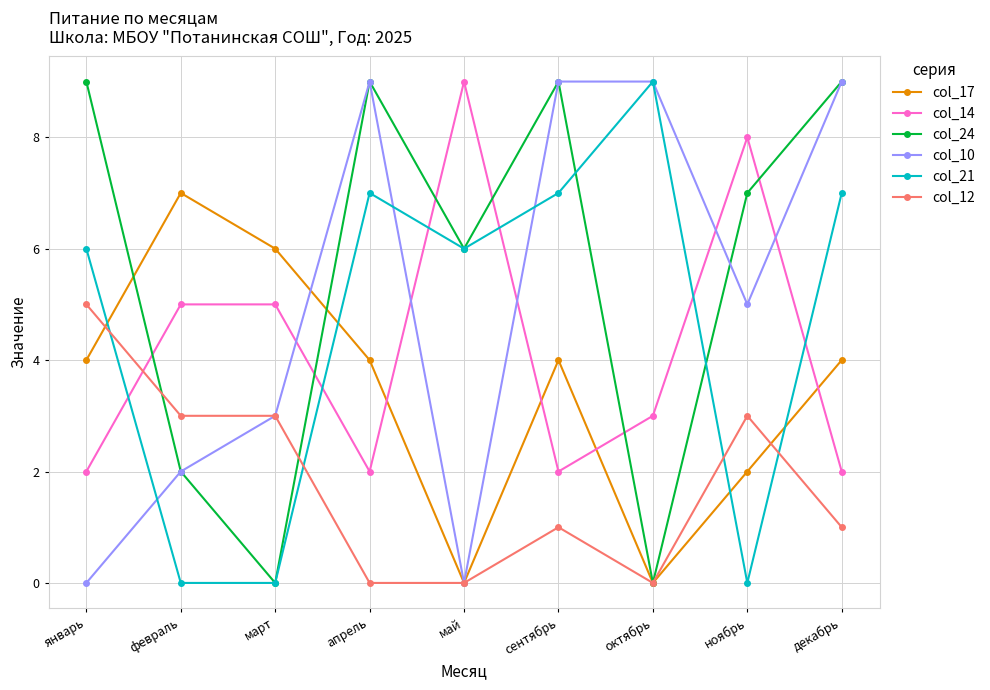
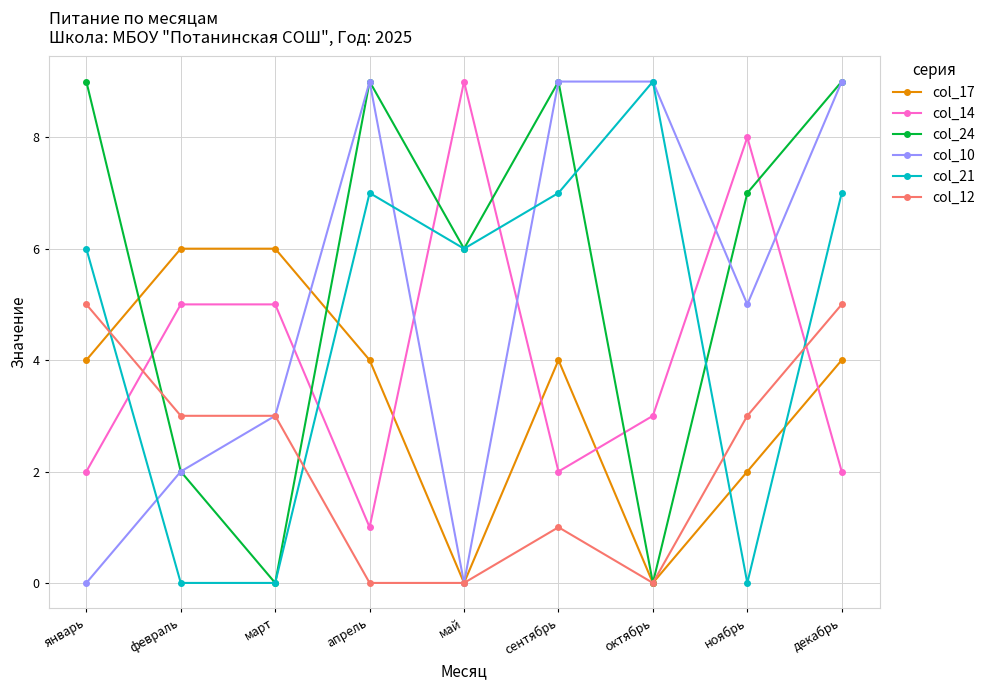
  {
    "col_17": {
      "январь": 4,
-     "февраль": 7,
+     "февраль": 6,
      "март": 6,
      "апрель": 4,
      "сентябрь": 4,
      "ноябрь": 2,
      "декабрь": 4
    },
    "col_14": {
      "январь": 2,
      "февраль": 5,
      "март": 5,
-     "апрель": 2,
+     "апрель": 1,
      "май": 9,
      "сентябрь": 2,
      "октябрь": 3,
      "ноябрь": 8,
      "декабрь": 2
    },
    "col_24": {
      "январь": 9,
      "ноябрь": 7
    },
    "col_10": {
      "январь": 0,
      "ноябрь": 5
    },
    "col_21": {
      "январь": 6,
      "февраль": 0,
      "апрель": 7,
      "сентябрь": 7,
      "ноябрь": 0,
      "декабрь": 7
    },
    "col_12": {
      "январь": 5,
      "февраль": 3,
      "апрель": 0,
      "сентябрь": 1,
      "ноябрь": 3,
-     "декабрь": 1
+     "декабрь": 5
    }
  }
